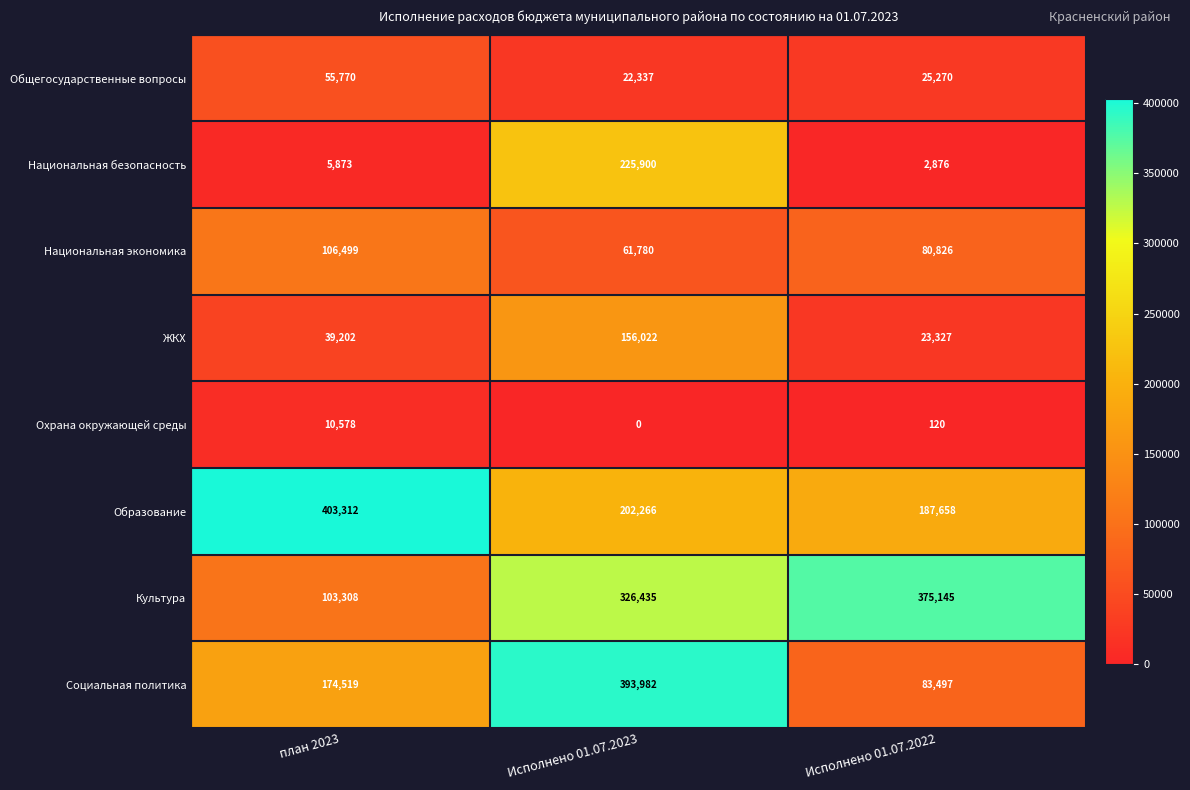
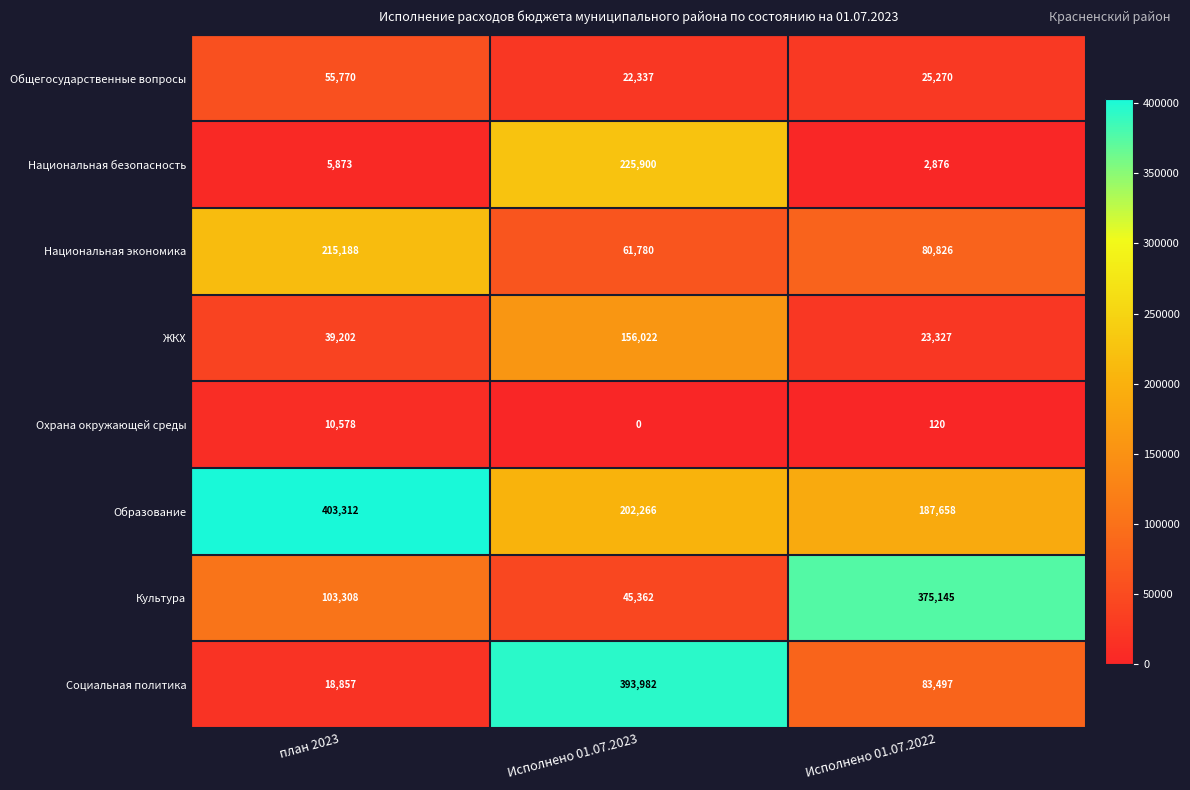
  {
    "Общегосударственные вопросы": {
      "план 2023": "55,770",
      "Исполнено 01.07.2023": "22,337",
      "Исполнено 01.07.2022": "25,270"
    },
    "Национальная безопасность": {
      "план 2023": "5,873",
      "Исполнено 01.07.2023": "225,900",
      "Исполнено 01.07.2022": "2,876"
    },
    "Национальная экономика": {
-     "план 2023": "106,499",
+     "план 2023": "215,188",
      "Исполнено 01.07.2023": "61,780",
      "Исполнено 01.07.2022": "80,826"
    },
    "ЖКХ": {
      "план 2023": "39,202",
      "Исполнено 01.07.2023": "156,022",
      "Исполнено 01.07.2022": "23,327"
    },
    "Охрана окружающей среды": {
      "план 2023": "10,578",
      "Исполнено 01.07.2023": "0",
      "Исполнено 01.07.2022": "120"
    },
    "Образование": {
      "план 2023": "403,312",
      "Исполнено 01.07.2023": "202,266",
      "Исполнено 01.07.2022": "187,658"
    },
    "Культура": {
      "план 2023": "103,308",
-     "Исполнено 01.07.2023": "326,435",
+     "Исполнено 01.07.2023": "45,362",
      "Исполнено 01.07.2022": "375,145"
    },
    "Социальная политика": {
-     "план 2023": "174,519",
+     "план 2023": "18,857",
      "Исполнено 01.07.2023": "393,982",
      "Исполнено 01.07.2022": "83,497"
    }
  }
